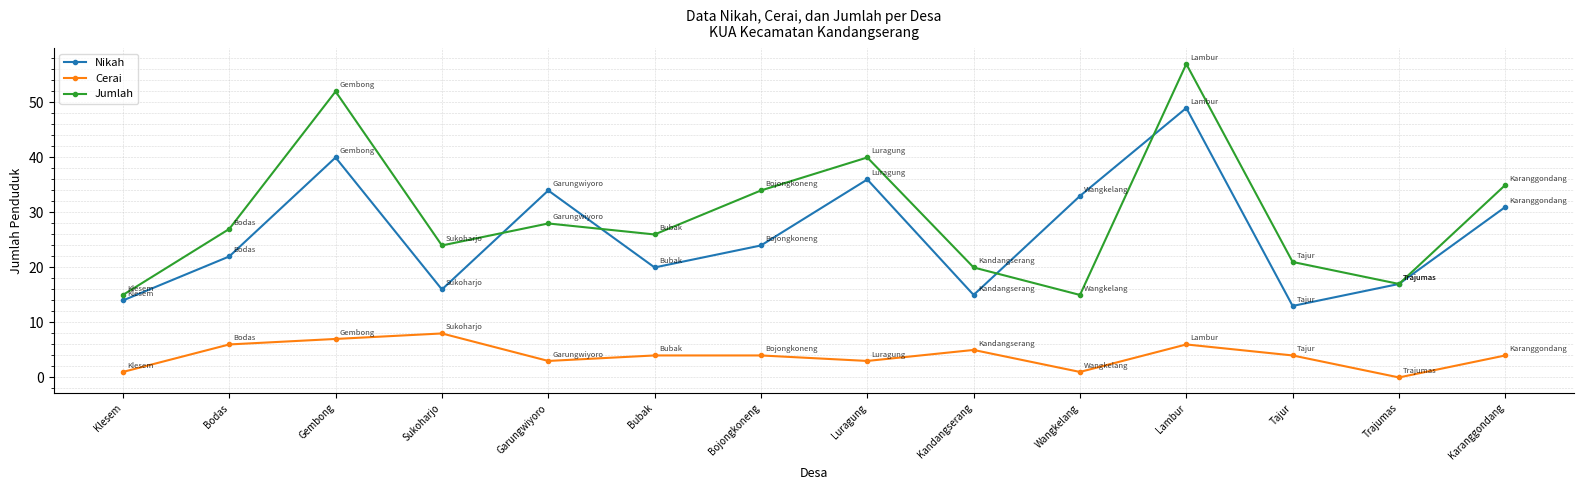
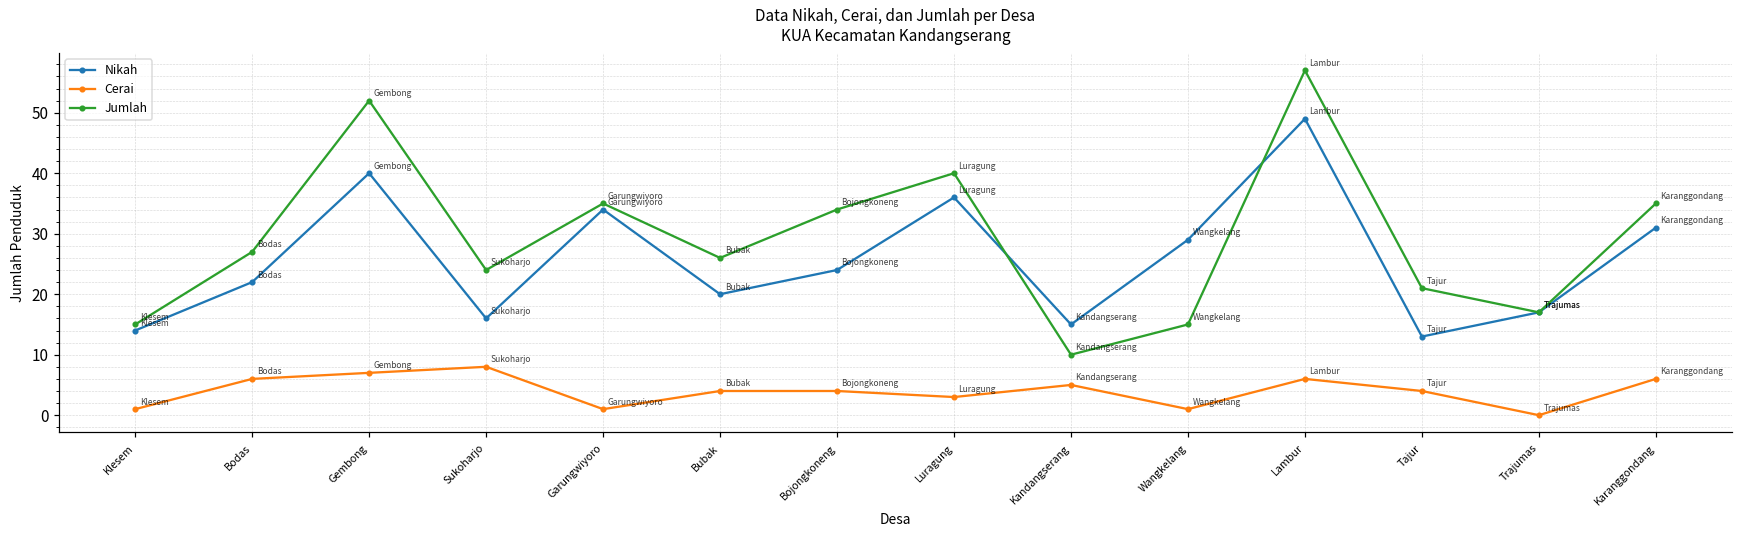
  {
    "Nikah": {
      "Klesem": 14,
      "Bodas": 22,
      "Gembong": 40,
      "Sukoharjo": 16,
      "Garungwiyoro": 34,
      "Bubak": 20,
      "Bojongkoneng": 24,
      "Luragung": 36,
      "Kandangserang": 15,
-     "Wangkelang": 33,
+     "Wangkelang": 29,
      "Lambur": 49,
      "Tajur": 13,
      "Karanggondang": 31
    },
    "Cerai": {
      "Klesem": 1,
      "Bodas": 6,
      "Gembong": 7,
      "Sukoharjo": 8,
-     "Garungwiyoro": 3,
+     "Garungwiyoro": 1,
      "Bubak": 4,
      "Bojongkoneng": 4,
      "Luragung": 3,
      "Kandangserang": 5,
      "Wangkelang": 1,
      "Lambur": 6,
      "Tajur": 4,
      "Trajumas": 0,
-     "Karanggondang": 4
+     "Karanggondang": 6
    },
    "Jumlah": {
      "Klesem": 15,
      "Bodas": 27,
      "Gembong": 52,
      "Sukoharjo": 24,
-     "Garungwiyoro": 28,
+     "Garungwiyoro": 35,
      "Bubak": 26,
      "Bojongkoneng": 34,
      "Luragung": 40,
-     "Kandangserang": 20,
+     "Kandangserang": 10,
      "Wangkelang": 15,
      "Lambur": 57,
      "Tajur": 21,
      "Karanggondang": 35
    }
  }
